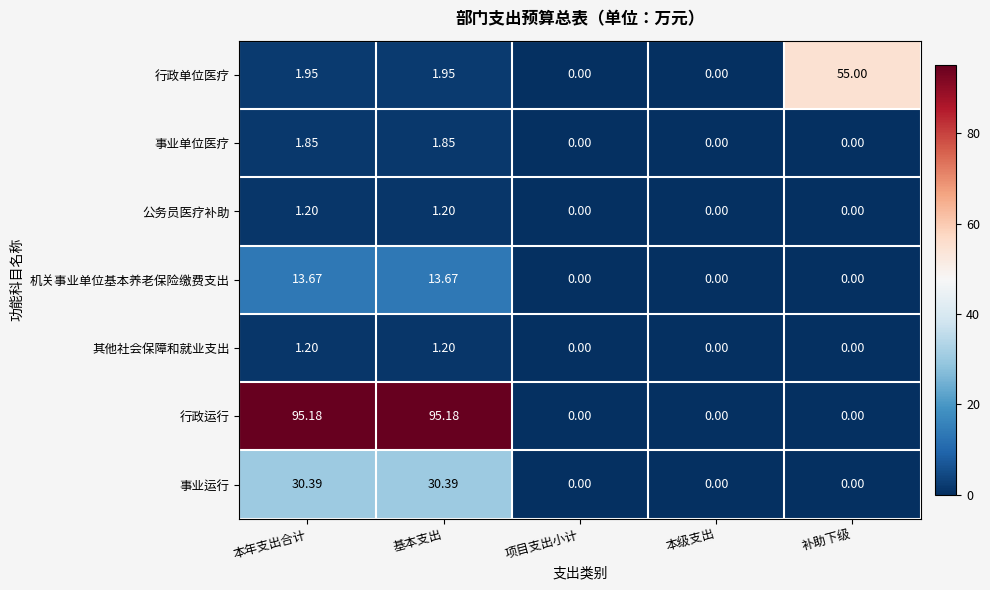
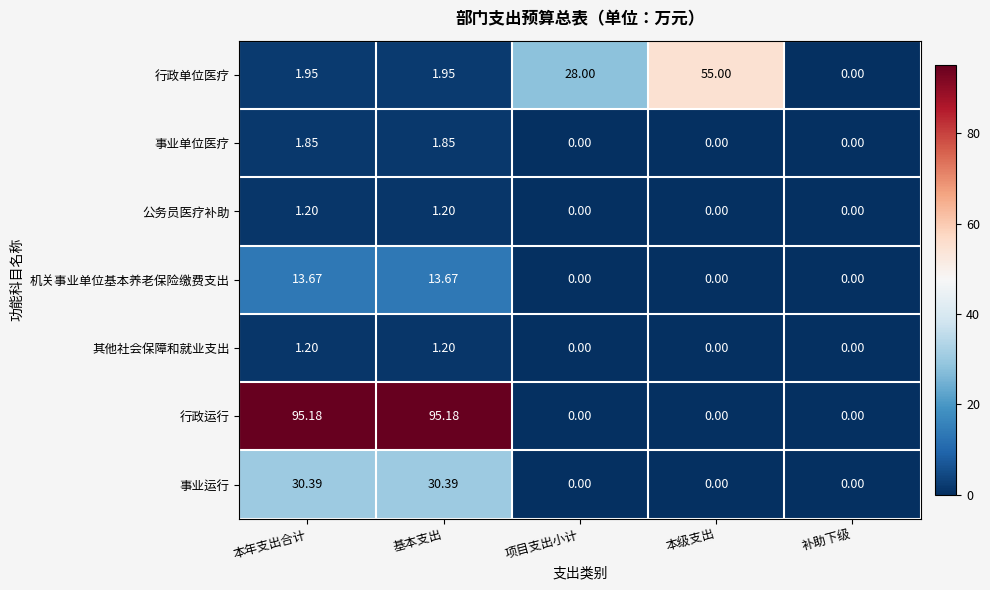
  {
    "行政单位医疗": {
      "本年支出合计": 1.95,
      "基本支出": 1.95,
-     "项目支出小计": 0.00,
-     "本级支出": 0.00,
-     "补助下级": 55.00
+     "项目支出小计": 28.00,
+     "本级支出": 55.00,
+     "补助下级": 0.00
    },
    "事业单位医疗": {
      "本年支出合计": 1.85,
      "基本支出": 1.85,
      "项目支出小计": 0.00,
      "本级支出": 0.00,
      "补助下级": 0.00
    },
    "公务员医疗补助": {
      "本年支出合计": 1.20,
      "基本支出": 1.20,
      "项目支出小计": 0.00,
      "本级支出": 0.00,
      "补助下级": 0.00
    },
    "机关事业单位基本养老保险缴费支出": {
      "本年支出合计": 13.67,
      "基本支出": 13.67,
      "项目支出小计": 0.00,
      "本级支出": 0.00,
      "补助下级": 0.00
    },
    "其他社会保障和就业支出": {
      "本年支出合计": 1.20,
      "基本支出": 1.20,
      "项目支出小计": 0.00,
      "本级支出": 0.00,
      "补助下级": 0.00
    },
    "行政运行": {
      "本年支出合计": 95.18,
      "基本支出": 95.18,
      "项目支出小计": 0.00,
      "本级支出": 0.00,
      "补助下级": 0.00
    },
    "事业运行": {
      "本年支出合计": 30.39,
      "基本支出": 30.39,
      "项目支出小计": 0.00,
      "本级支出": 0.00,
      "补助下级": 0.00
    }
  }
